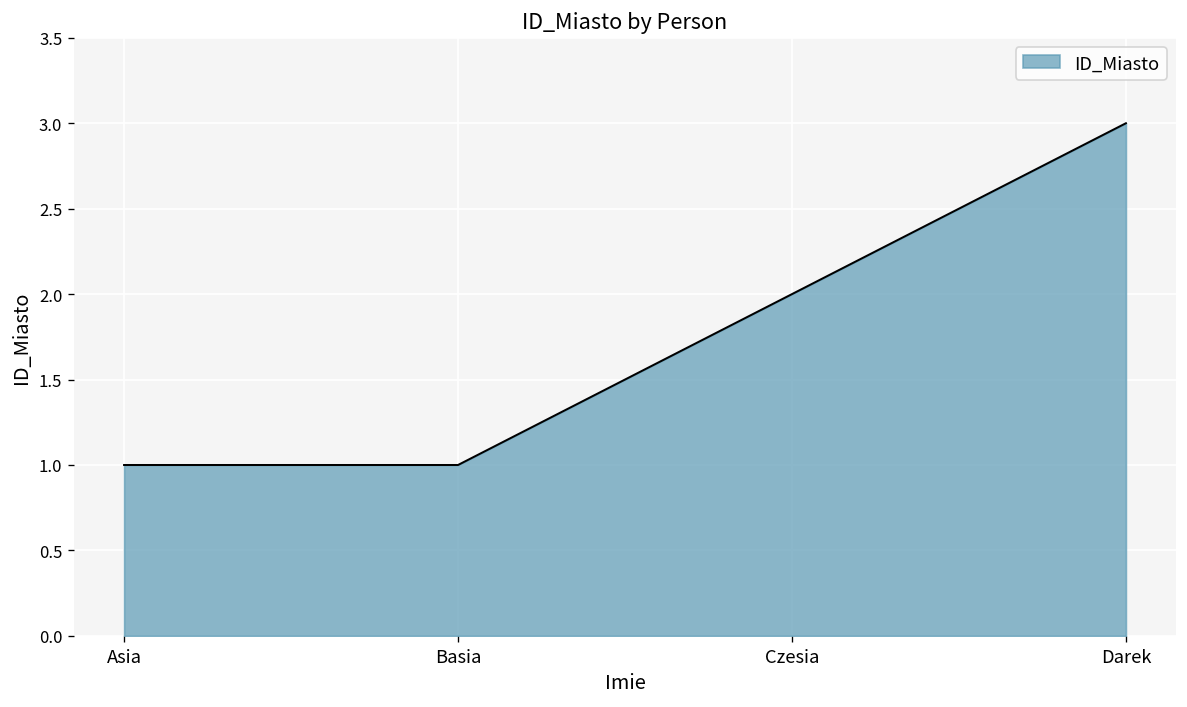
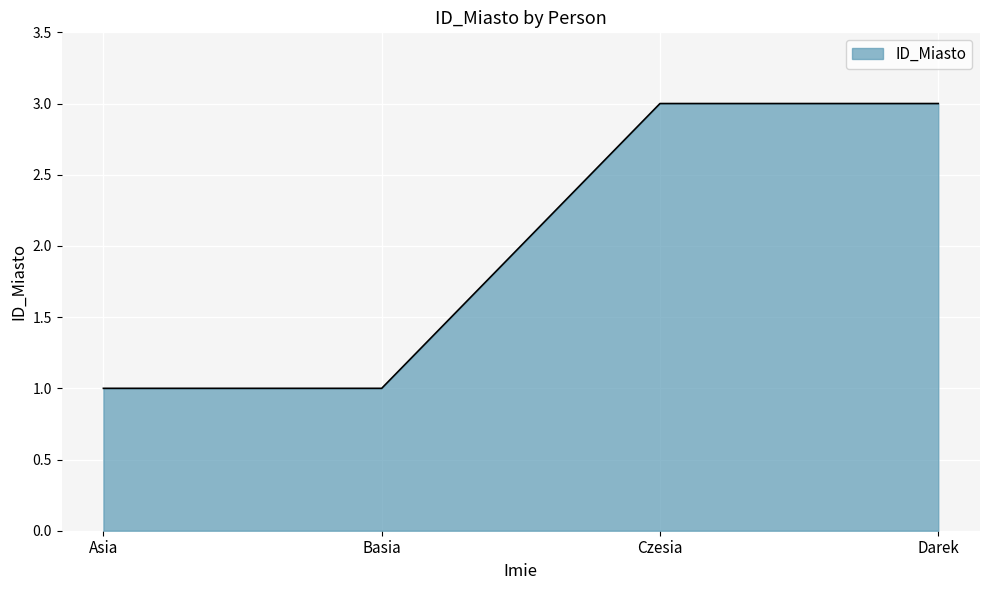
  {
    "Asia": 1,
    "Basia": 1,
-   "Czesia": 2,
+   "Czesia": 3,
    "Darek": 3
  }
